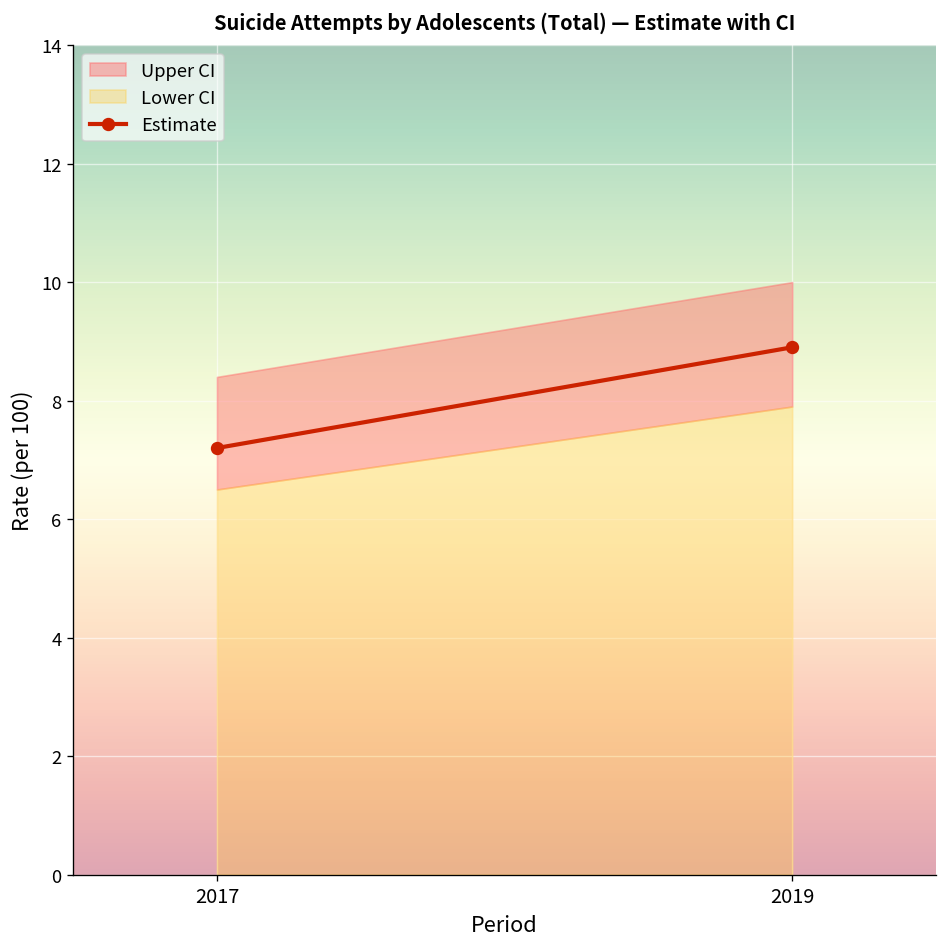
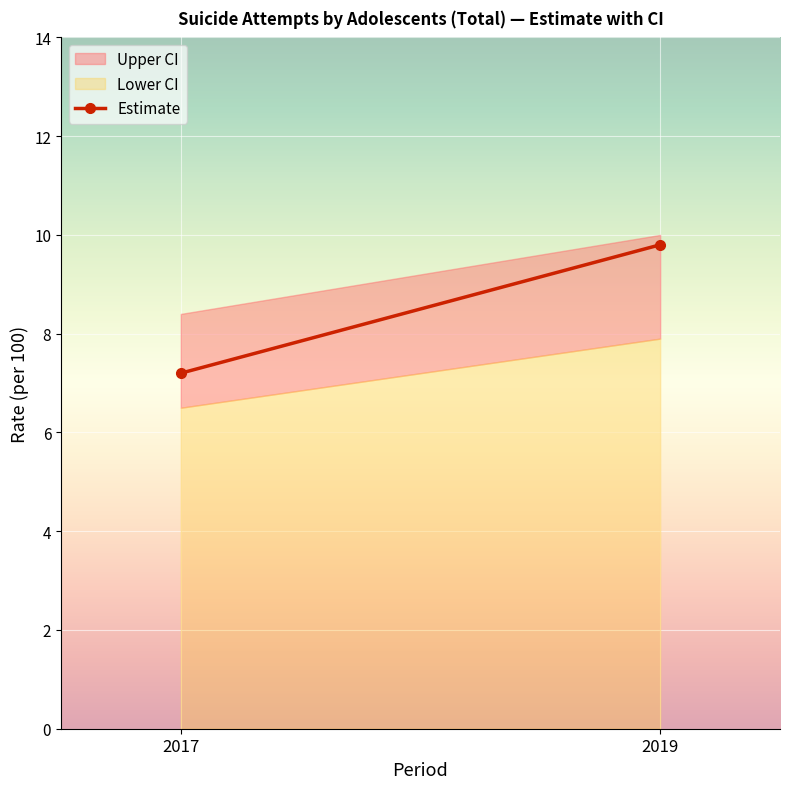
  {
    "Estimate": {
      "2017": 7.2,
-     "2019": 8.9
+     "2019": 9.8
    },
    "Lower CI": {
      "2017": 6.5,
      "2019": 7.9
    }
  }
